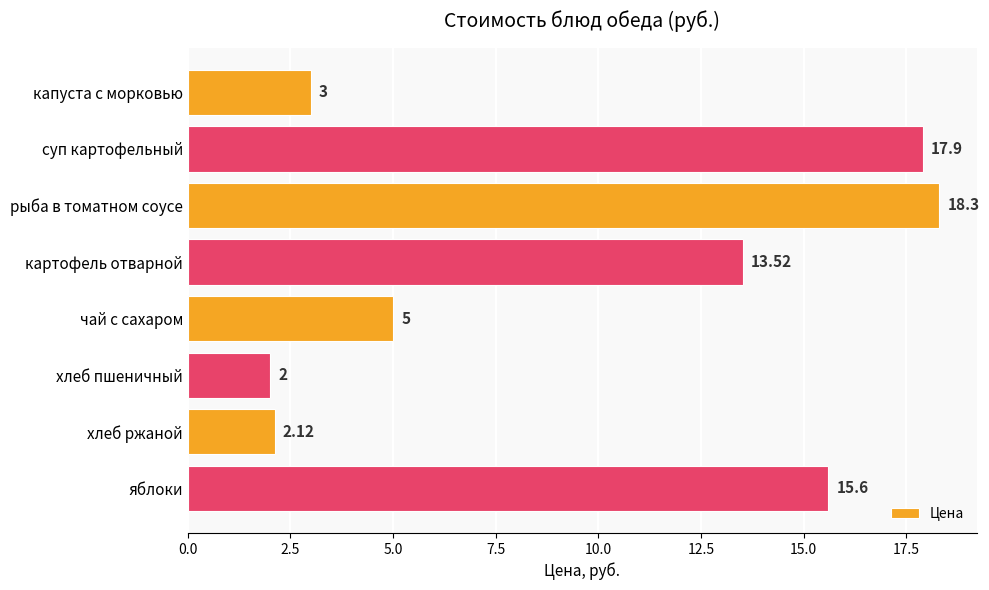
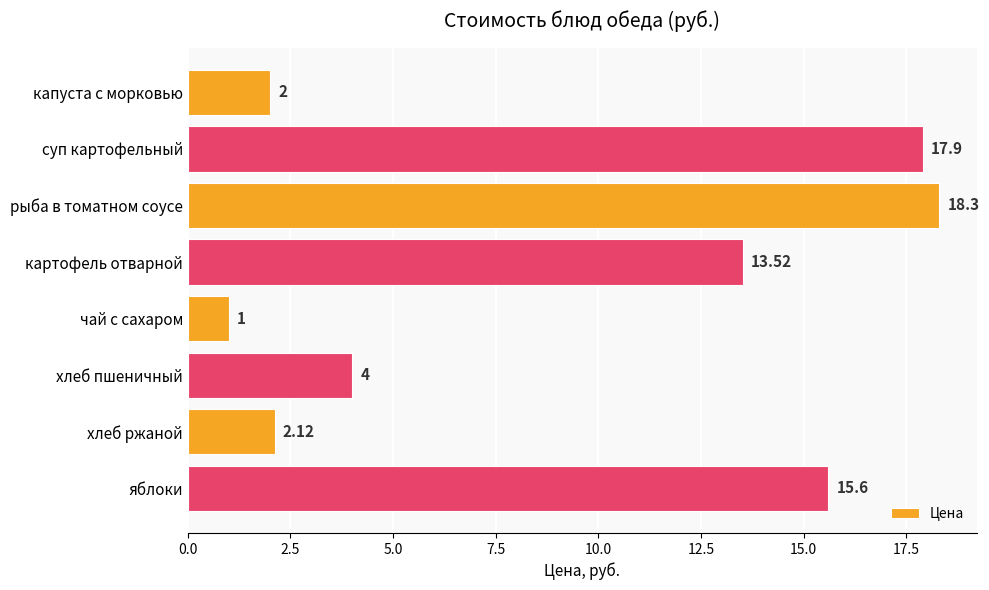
  {
-   "капуста с морковью": 3,
+   "капуста с морковью": 2,
    "суп картофельный": 17.9,
    "рыба в томатном соусе": 18.3,
    "картофель отварной": 13.52,
-   "чай с сахаром": 5,
-   "хлеб пшеничный": 2,
+   "чай с сахаром": 1,
+   "хлеб пшеничный": 4,
    "хлеб ржаной": 2.12,
    "яблоки": 15.6
  }
